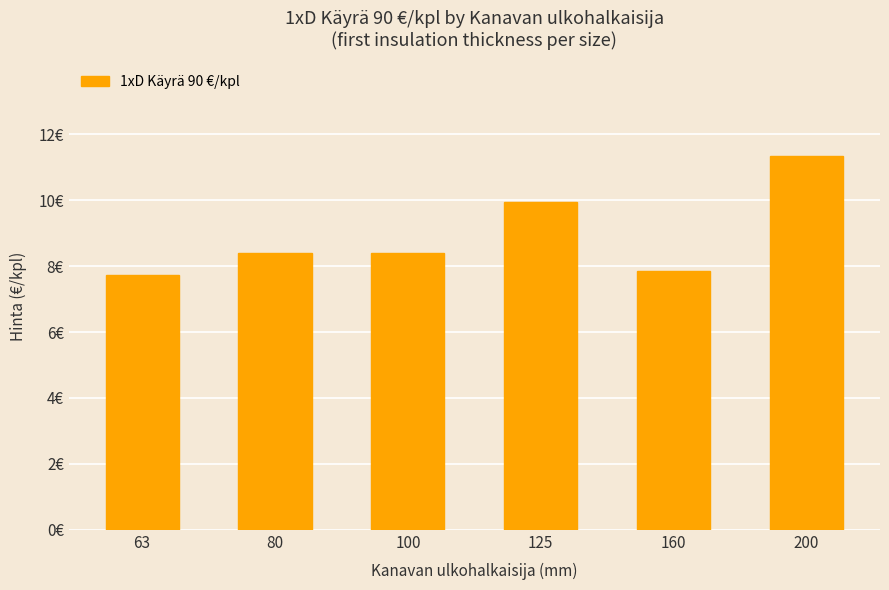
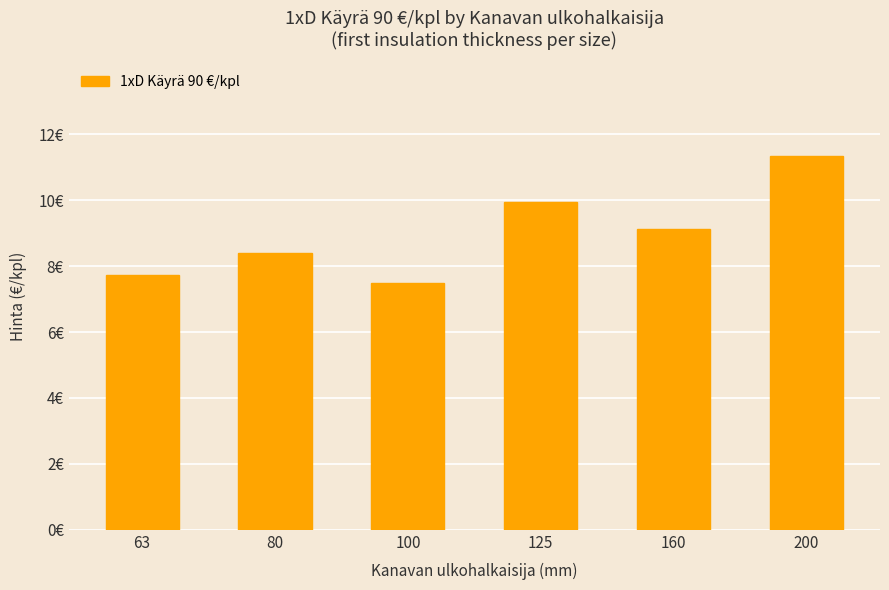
  {
    "63": "7.7€",
    "80": "8.4€",
-   "100": "8.4€",
+   "100": "7.5€",
    "125": "10.0€",
-   "160": "7.9€",
+   "160": "9.1€",
    "200": "11.3€"
  }
